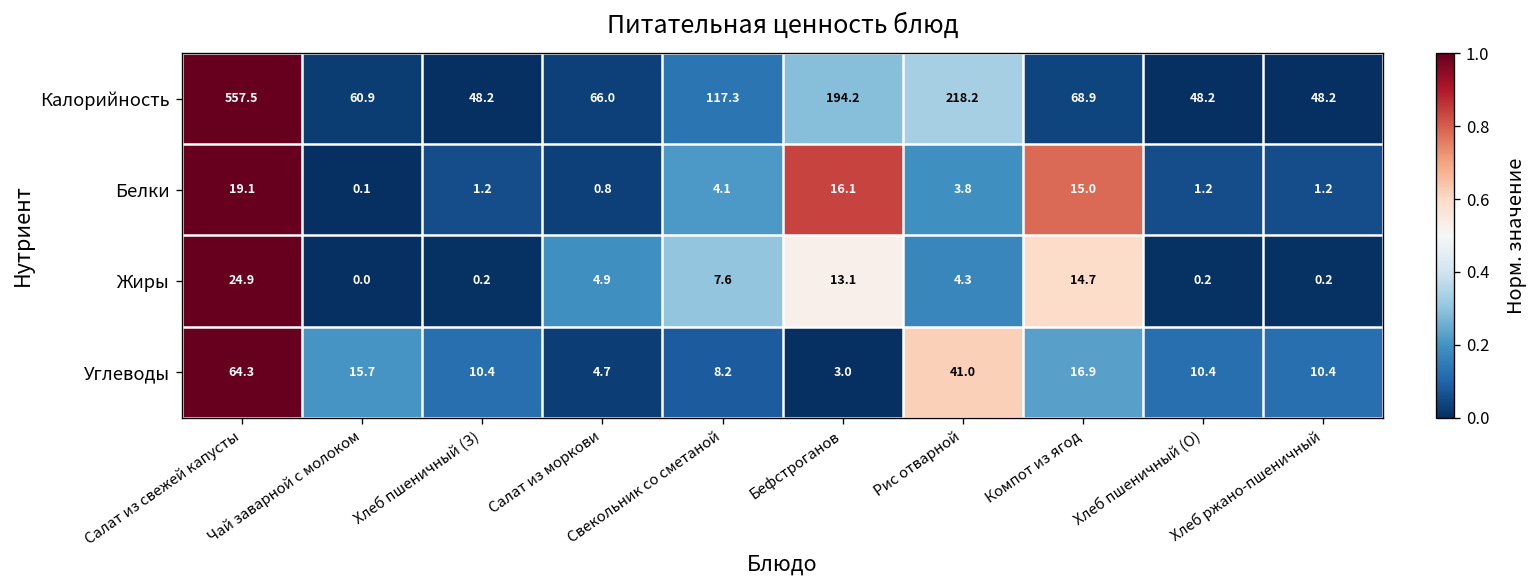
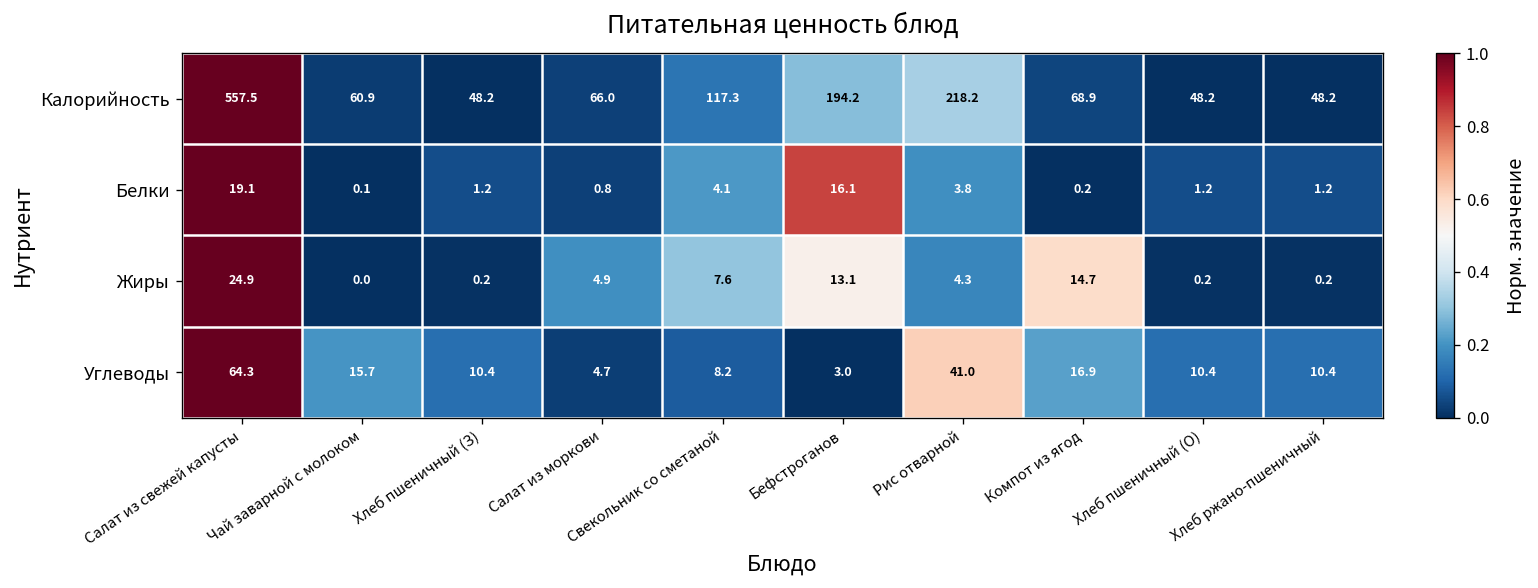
  {
    "Калорийность": {
      "Салат из свежей капусты": 557.5,
      "Чай заварной с молоком": 60.9,
      "Хлеб пшеничный (З)": 48.2,
      "Салат из моркови": 66.0,
      "Свекольник со сметаной": 117.3,
      "Бефстроганов": 194.2,
      "Рис отварной": 218.2,
      "Компот из ягод": 68.9,
      "Хлеб пшеничный (О)": 48.2,
      "Хлеб ржано-пшеничный": 48.2
    },
    "Белки": {
      "Салат из свежей капусты": 19.1,
      "Чай заварной с молоком": 0.1,
      "Хлеб пшеничный (З)": 1.2,
      "Салат из моркови": 0.8,
      "Свекольник со сметаной": 4.1,
      "Бефстроганов": 16.1,
      "Рис отварной": 3.8,
-     "Компот из ягод": 15.0,
+     "Компот из ягод": 0.2,
      "Хлеб пшеничный (О)": 1.2,
      "Хлеб ржано-пшеничный": 1.2
    },
    "Жиры": {
      "Салат из свежей капусты": 24.9,
      "Чай заварной с молоком": 0.0,
      "Хлеб пшеничный (З)": 0.2,
      "Салат из моркови": 4.9,
      "Свекольник со сметаной": 7.6,
      "Бефстроганов": 13.1,
      "Рис отварной": 4.3,
      "Компот из ягод": 14.7,
      "Хлеб пшеничный (О)": 0.2,
      "Хлеб ржано-пшеничный": 0.2
    },
    "Углеводы": {
      "Салат из свежей капусты": 64.3,
      "Чай заварной с молоком": 15.7,
      "Хлеб пшеничный (З)": 10.4,
      "Салат из моркови": 4.7,
      "Свекольник со сметаной": 8.2,
      "Бефстроганов": 3.0,
      "Рис отварной": 41.0,
      "Компот из ягод": 16.9,
      "Хлеб пшеничный (О)": 10.4,
      "Хлеб ржано-пшеничный": 10.4
    }
  }
